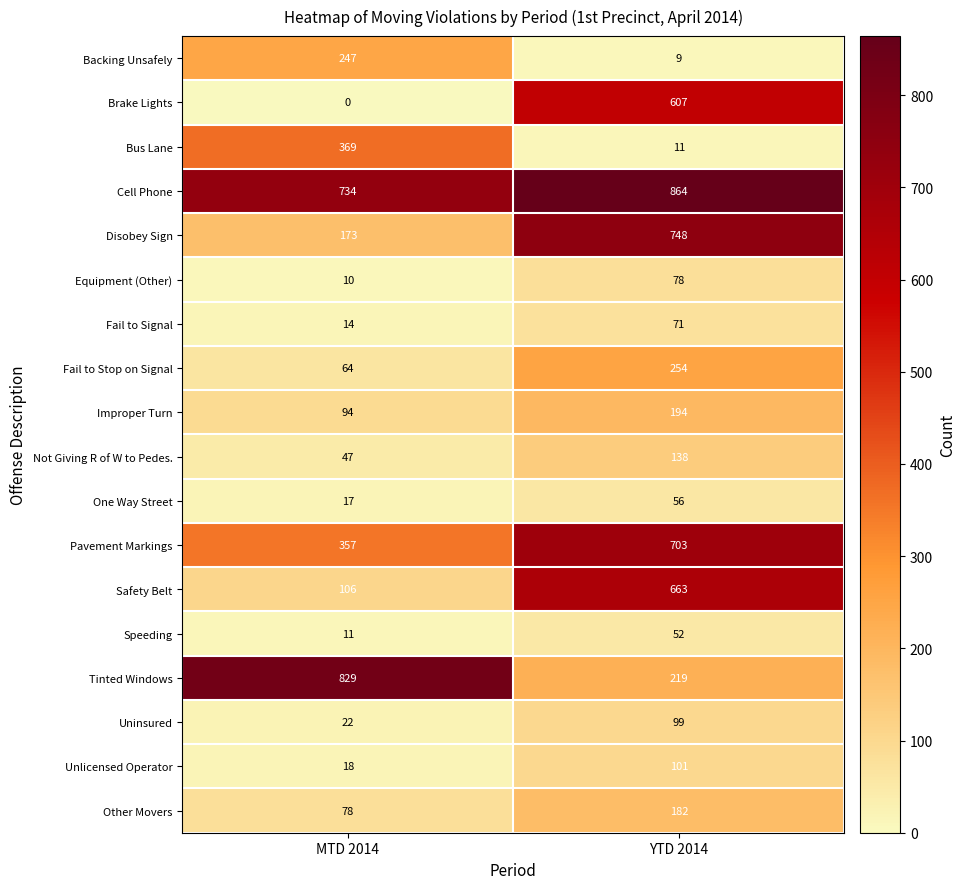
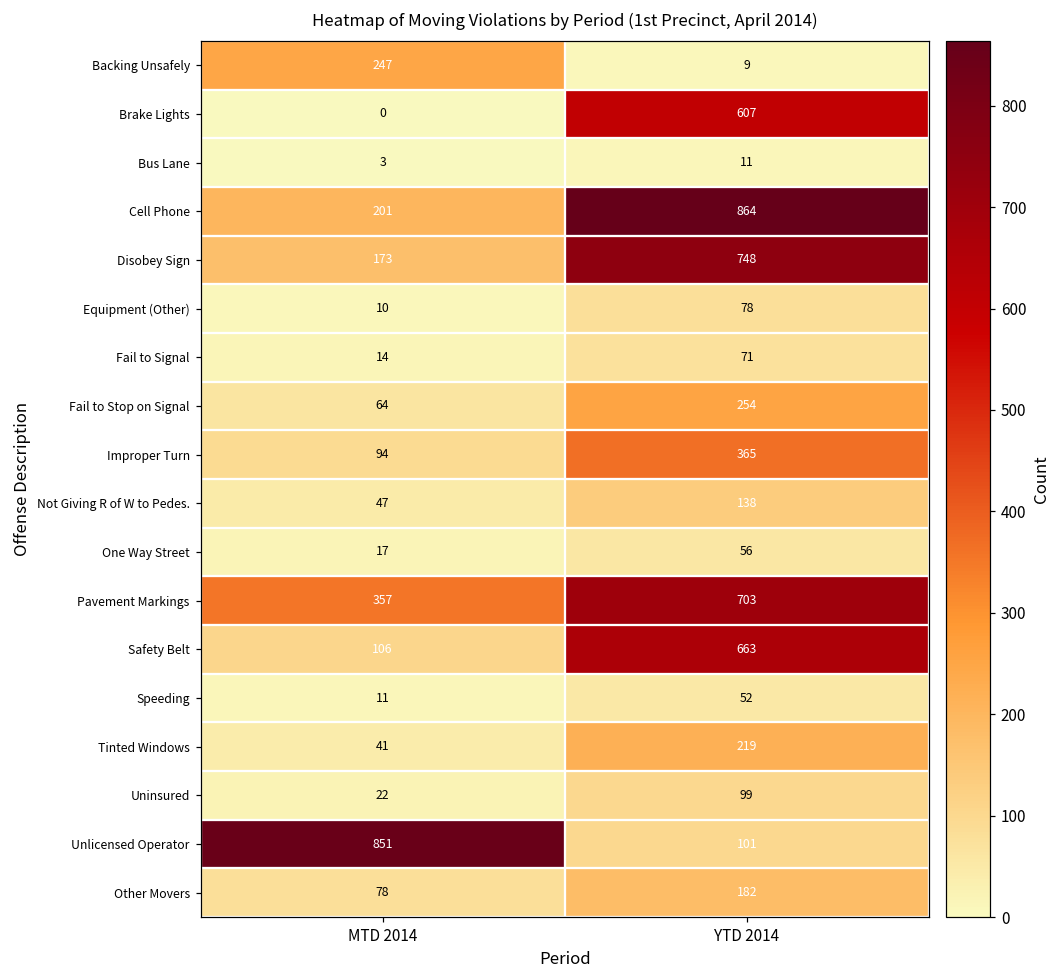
  {
    "Backing Unsafely": {
      "MTD 2014": 247,
      "YTD 2014": 9
    },
    "Brake Lights": {
      "MTD 2014": 0,
      "YTD 2014": 607
    },
    "Bus Lane": {
-     "MTD 2014": 369,
+     "MTD 2014": 3,
      "YTD 2014": 11
    },
    "Cell Phone": {
-     "MTD 2014": 734,
+     "MTD 2014": 201,
      "YTD 2014": 864
    },
    "Disobey Sign": {
      "MTD 2014": 173,
      "YTD 2014": 748
    },
    "Equipment (Other)": {
      "MTD 2014": 10,
      "YTD 2014": 78
    },
    "Fail to Signal": {
      "MTD 2014": 14,
      "YTD 2014": 71
    },
    "Fail to Stop on Signal": {
      "MTD 2014": 64,
      "YTD 2014": 254
    },
    "Improper Turn": {
      "MTD 2014": 94,
-     "YTD 2014": 194
+     "YTD 2014": 365
    },
    "Not Giving R of W to Pedes.": {
      "MTD 2014": 47,
      "YTD 2014": 138
    },
    "One Way Street": {
      "MTD 2014": 17,
      "YTD 2014": 56
    },
    "Pavement Markings": {
      "MTD 2014": 357,
      "YTD 2014": 703
    },
    "Safety Belt": {
      "MTD 2014": 106,
      "YTD 2014": 663
    },
    "Speeding": {
      "MTD 2014": 11,
      "YTD 2014": 52
    },
    "Tinted Windows": {
-     "MTD 2014": 829,
+     "MTD 2014": 41,
      "YTD 2014": 219
    },
    "Uninsured": {
      "MTD 2014": 22,
      "YTD 2014": 99
    },
    "Unlicensed Operator": {
-     "MTD 2014": 18,
+     "MTD 2014": 851,
      "YTD 2014": 101
    },
    "Other Movers": {
      "MTD 2014": 78,
      "YTD 2014": 182
    }
  }
